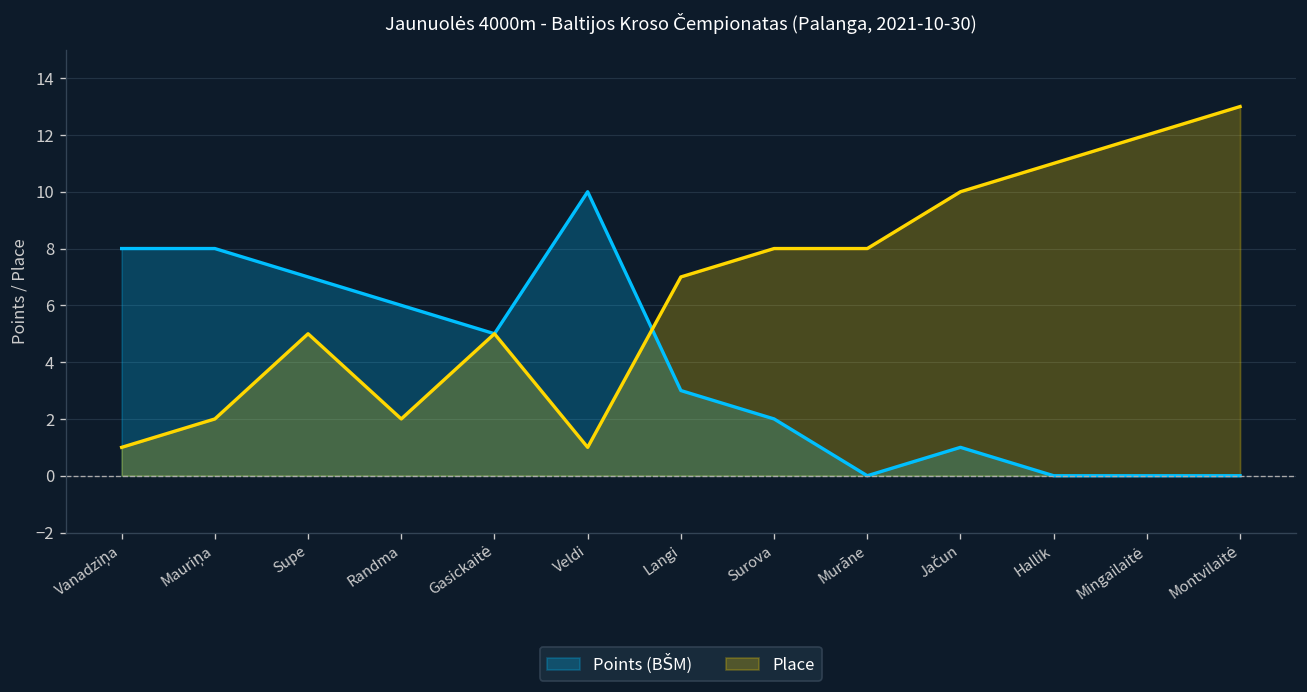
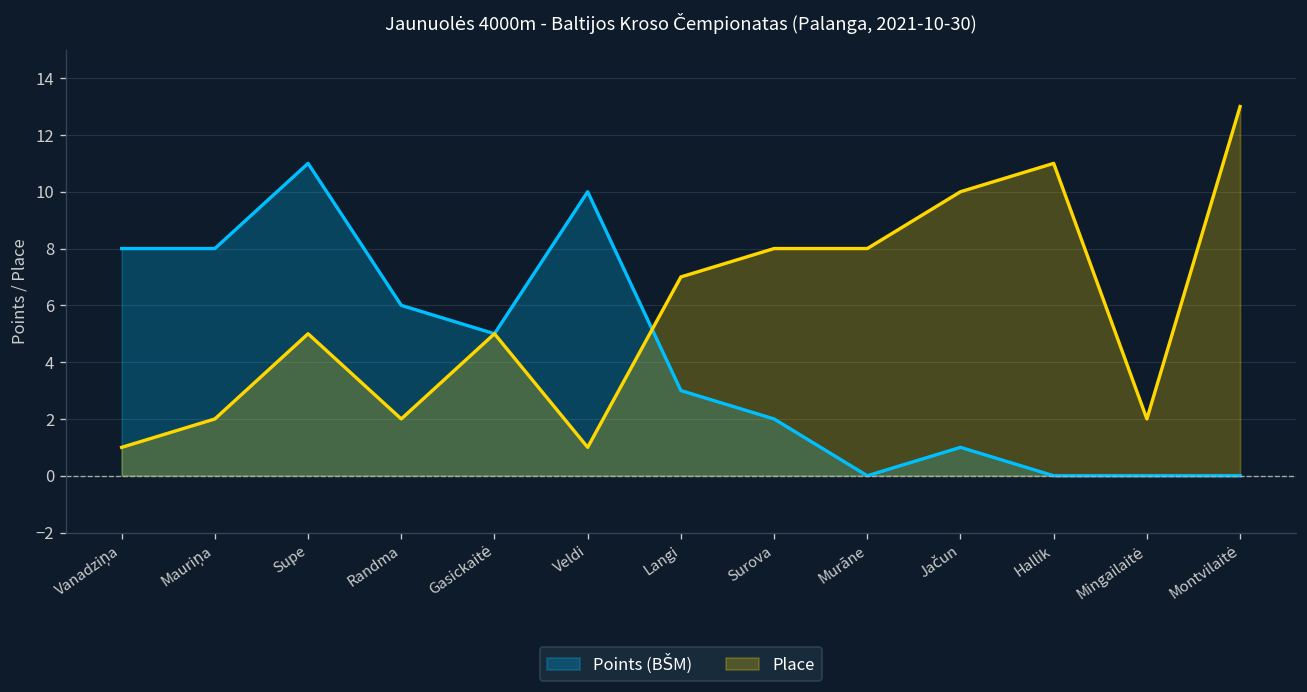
  {
    "Points (BŠM)": {
      "Vanadziņa": 8,
      "Mauriņa": 8,
-     "Supe": 7,
+     "Supe": 11,
      "Randma": 6,
      "Veldi": 10,
      "Langi": 3,
      "Surova": 2,
      "Murāne": 0,
      "Jačun": 1,
      "Hallik": 0,
      "Mingailaitė": 0,
      "Montvilaitė": 0
    },
    "Place": {
      "Vanadziņa": 1,
      "Mauriņa": 2,
      "Supe": 5,
      "Randma": 2,
      "Veldi": 1,
      "Langi": 7,
      "Surova": 8,
      "Murāne": 8,
      "Jačun": 10,
      "Hallik": 11,
-     "Mingailaitė": 12,
+     "Mingailaitė": 2,
      "Montvilaitė": 13
    }
  }
